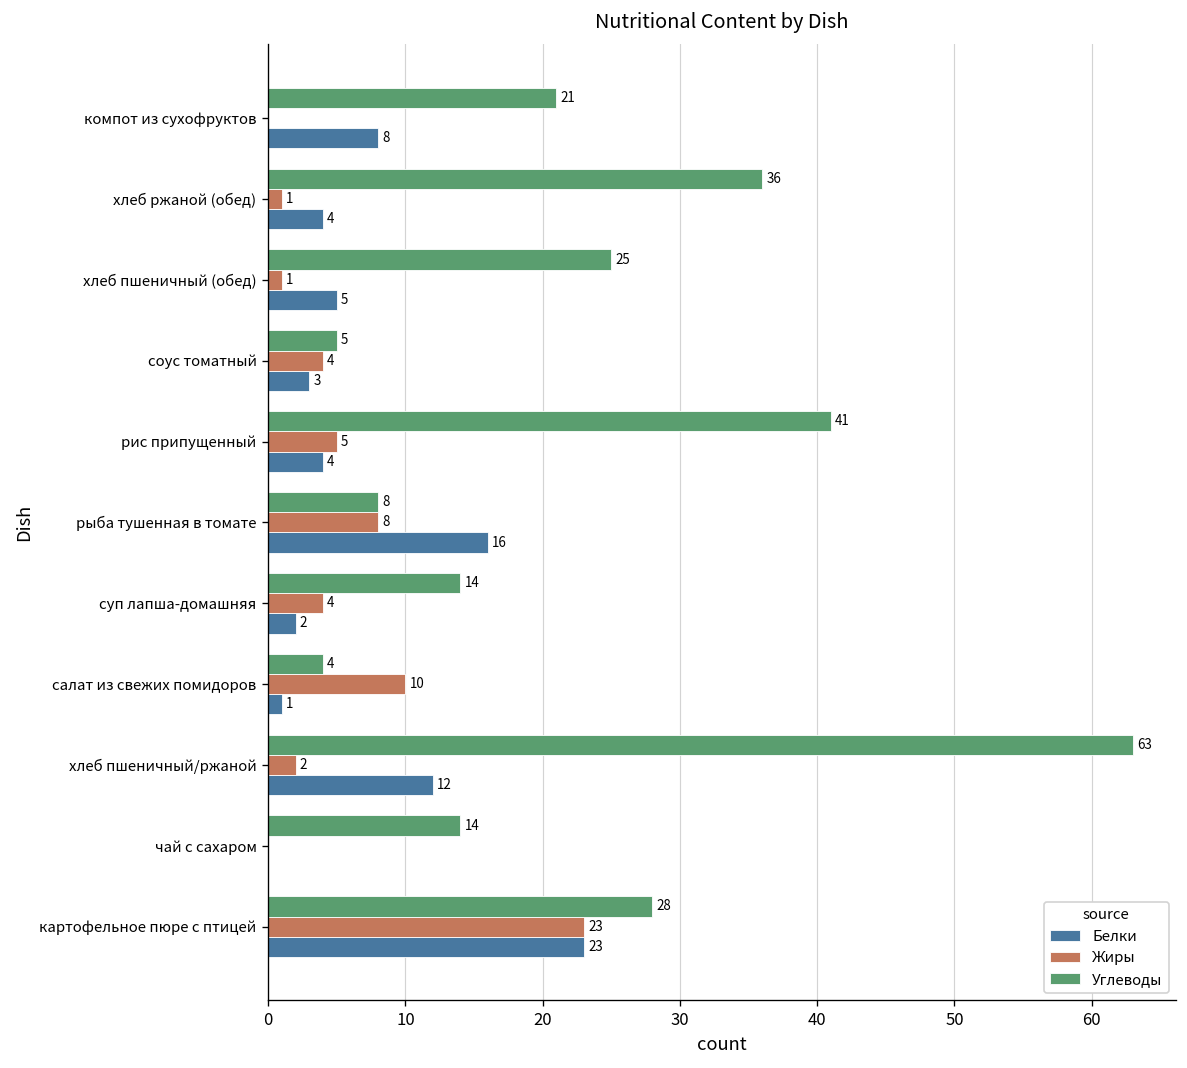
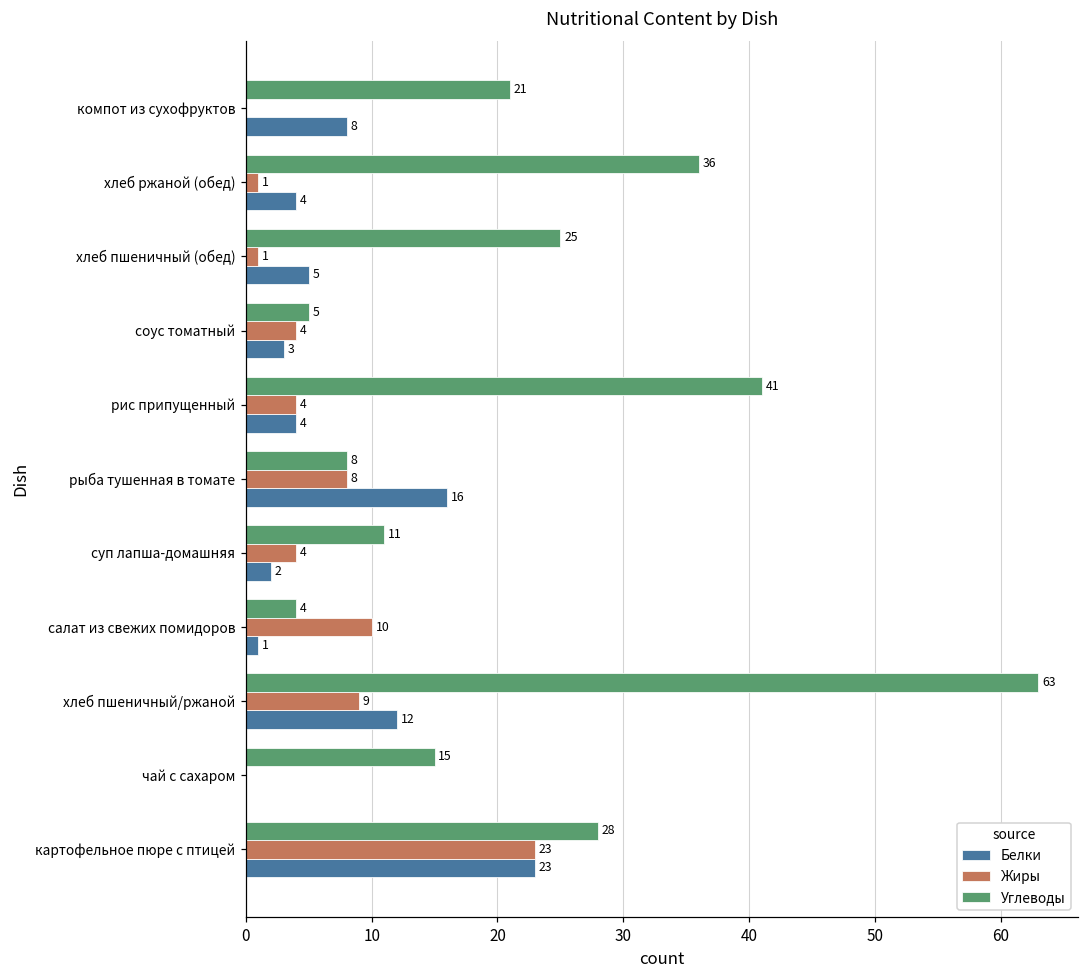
  {
    "Белки": {
      "компот из сухофруктов": 8,
      "хлеб ржаной (обед)": 4,
      "хлеб пшеничный (обед)": 5,
      "соус томатный": 3,
      "рис припущенный": 4,
      "рыба тушенная в томате": 16,
      "суп лапша-домашняя": 2,
      "салат из свежих помидоров": 1,
      "хлеб пшеничный/ржаной": 12,
      "картофельное пюре с птицей": 23
    },
    "Жиры": {
      "хлеб ржаной (обед)": 1,
      "хлеб пшеничный (обед)": 1,
      "соус томатный": 4,
-     "рис припущенный": 5,
+     "рис припущенный": 4,
      "рыба тушенная в томате": 8,
      "суп лапша-домашняя": 4,
      "салат из свежих помидоров": 10,
-     "хлеб пшеничный/ржаной": 2,
+     "хлеб пшеничный/ржаной": 9,
      "картофельное пюре с птицей": 23
    },
    "Углеводы": {
      "компот из сухофруктов": 21,
      "хлеб ржаной (обед)": 36,
      "хлеб пшеничный (обед)": 25,
      "соус томатный": 5,
      "рис припущенный": 41,
      "рыба тушенная в томате": 8,
-     "суп лапша-домашняя": 14,
+     "суп лапша-домашняя": 11,
      "салат из свежих помидоров": 4,
      "хлеб пшеничный/ржаной": 63,
-     "чай с сахаром": 14,
+     "чай с сахаром": 15,
      "картофельное пюре с птицей": 28
    }
  }
